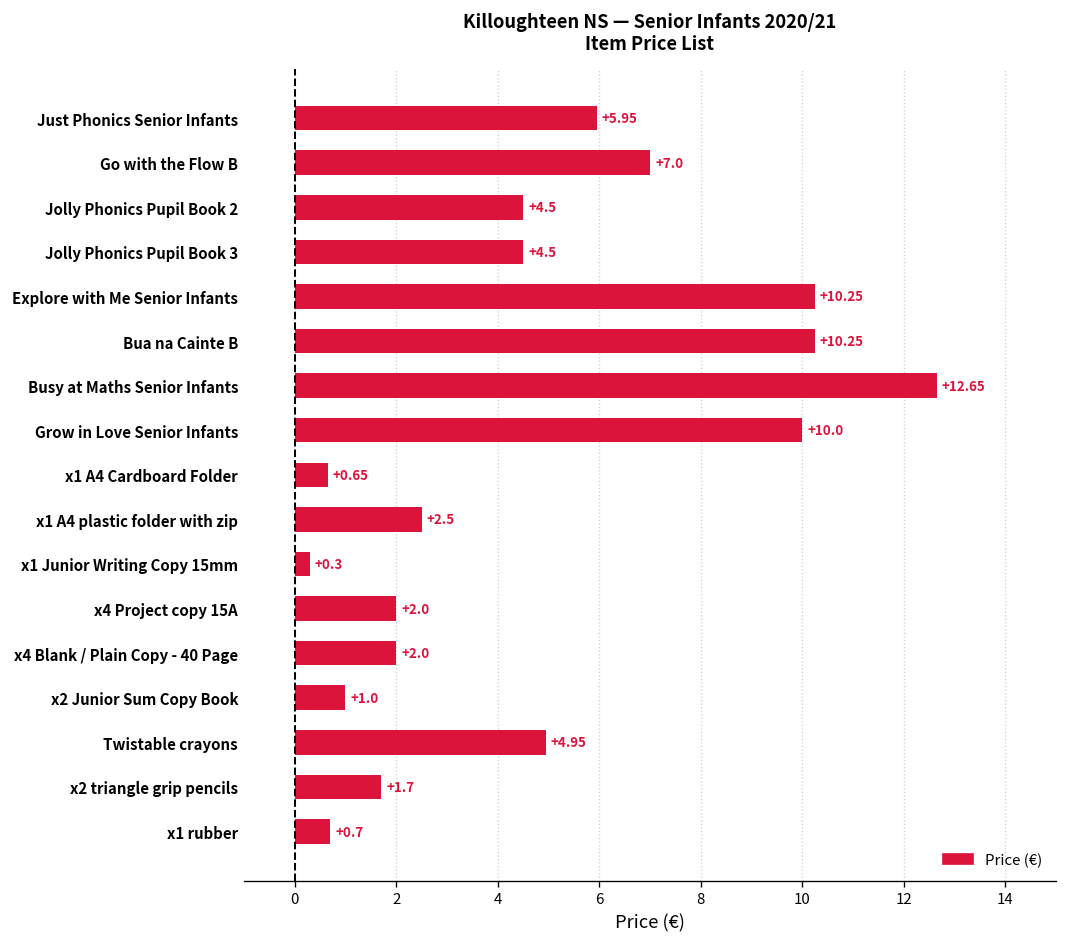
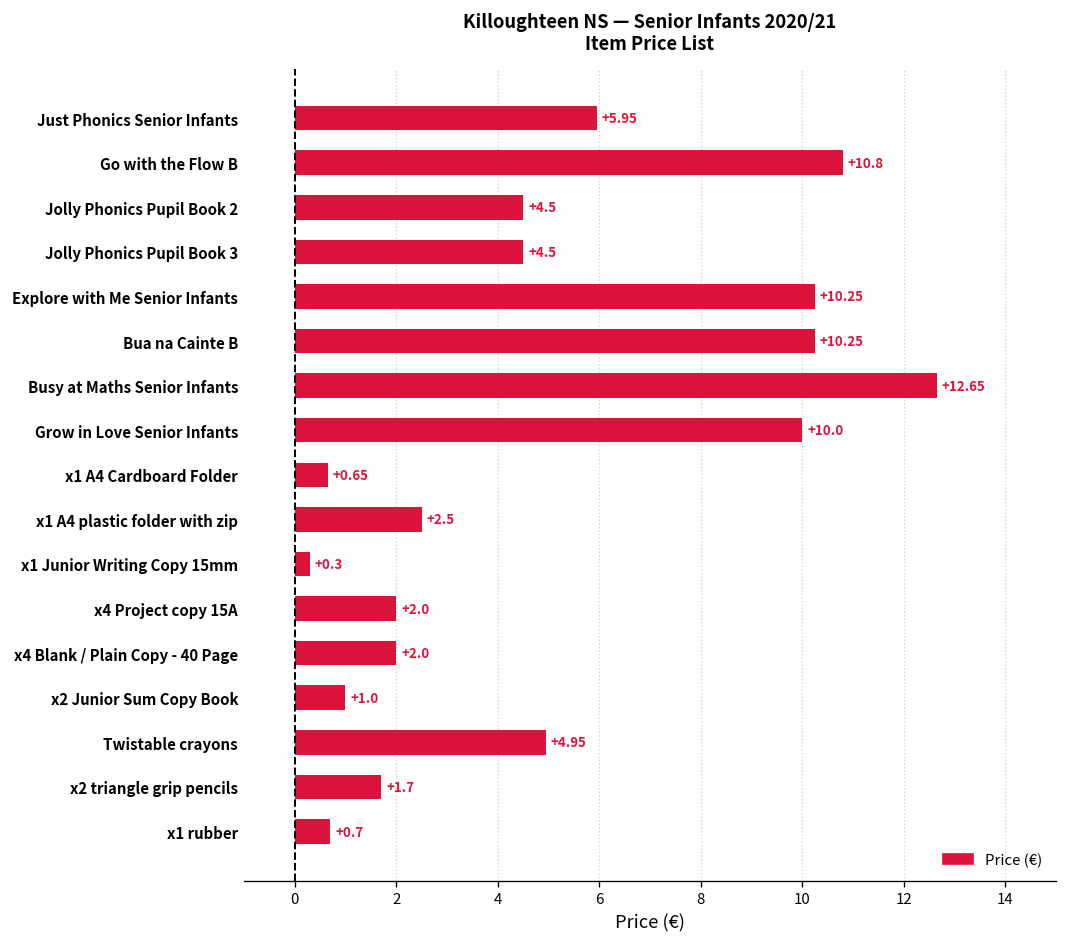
  {
    "Just Phonics Senior Infants": "+5.95",
-   "Go with the Flow B": "+7.0",
+   "Go with the Flow B": "+10.8",
    "Jolly Phonics Pupil Book 2": "+4.5",
    "Jolly Phonics Pupil Book 3": "+4.5",
    "Explore with Me Senior Infants": "+10.25",
    "Bua na Cainte B": "+10.25",
    "Busy at Maths Senior Infants": "+12.65",
    "Grow in Love Senior Infants": "+10.0",
    "x1 A4 Cardboard Folder": "+0.65",
    "x1 A4 plastic folder with zip": "+2.5",
    "x1 Junior Writing Copy 15mm": "+0.3",
    "x4 Project copy 15A": "+2.0",
    "x4 Blank / Plain Copy - 40 Page": "+2.0",
    "x2 Junior Sum Copy Book": "+1.0",
    "Twistable crayons": "+4.95",
    "x2 triangle grip pencils": "+1.7",
    "x1 rubber": "+0.7"
  }
